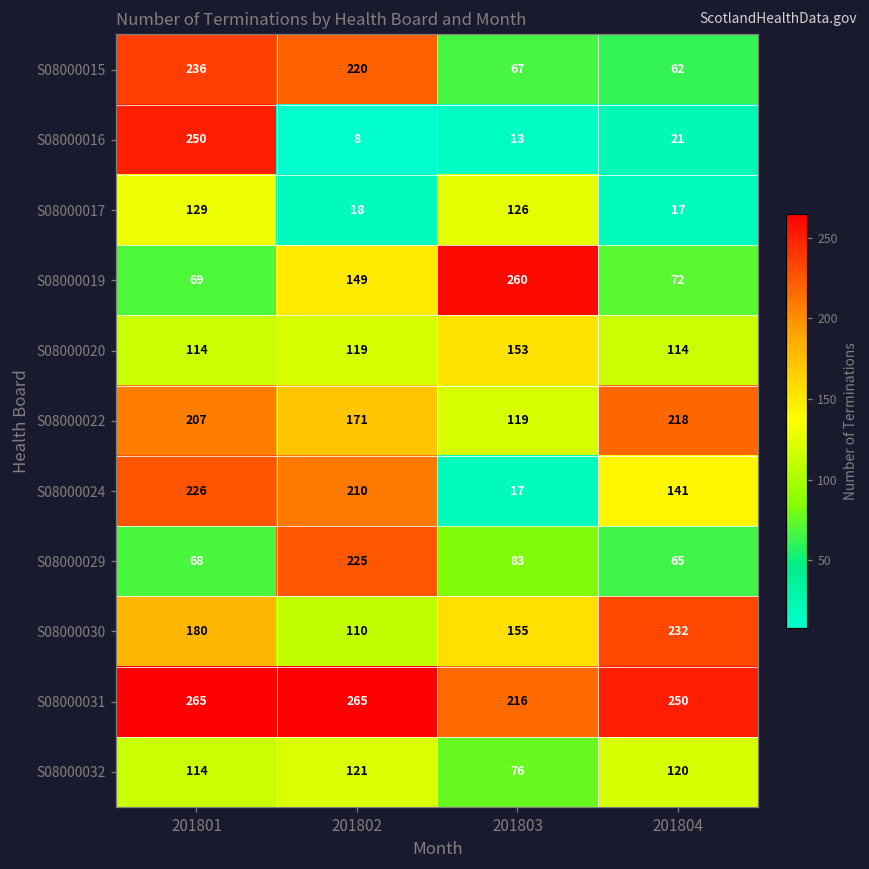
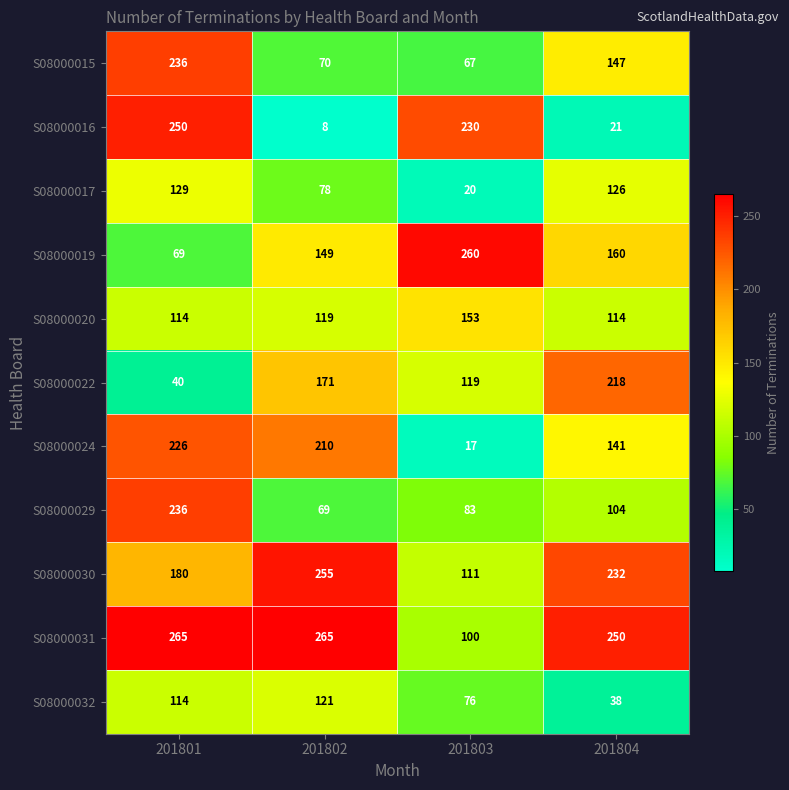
  {
    "S08000015": {
      "201801": 236,
-     "201802": 220,
+     "201802": 70,
      "201803": 67,
-     "201804": 62
+     "201804": 147
    },
    "S08000016": {
      "201801": 250,
      "201802": 8,
-     "201803": 13,
+     "201803": 230,
      "201804": 21
    },
    "S08000017": {
      "201801": 129,
-     "201802": 18,
-     "201803": 126,
-     "201804": 17
+     "201802": 78,
+     "201803": 20,
+     "201804": 126
    },
    "S08000019": {
      "201801": 69,
      "201802": 149,
      "201803": 260,
-     "201804": 72
+     "201804": 160
    },
    "S08000020": {
      "201801": 114,
      "201802": 119,
      "201803": 153,
      "201804": 114
    },
    "S08000022": {
-     "201801": 207,
+     "201801": 40,
      "201802": 171,
      "201803": 119,
      "201804": 218
    },
    "S08000024": {
      "201801": 226,
      "201802": 210,
      "201803": 17,
      "201804": 141
    },
    "S08000029": {
-     "201801": 68,
-     "201802": 225,
+     "201801": 236,
+     "201802": 69,
      "201803": 83,
-     "201804": 65
+     "201804": 104
    },
    "S08000030": {
      "201801": 180,
-     "201802": 110,
-     "201803": 155,
+     "201802": 255,
+     "201803": 111,
      "201804": 232
    },
    "S08000031": {
      "201801": 265,
      "201802": 265,
-     "201803": 216,
+     "201803": 100,
      "201804": 250
    },
    "S08000032": {
      "201801": 114,
      "201802": 121,
      "201803": 76,
-     "201804": 120
+     "201804": 38
    }
  }
